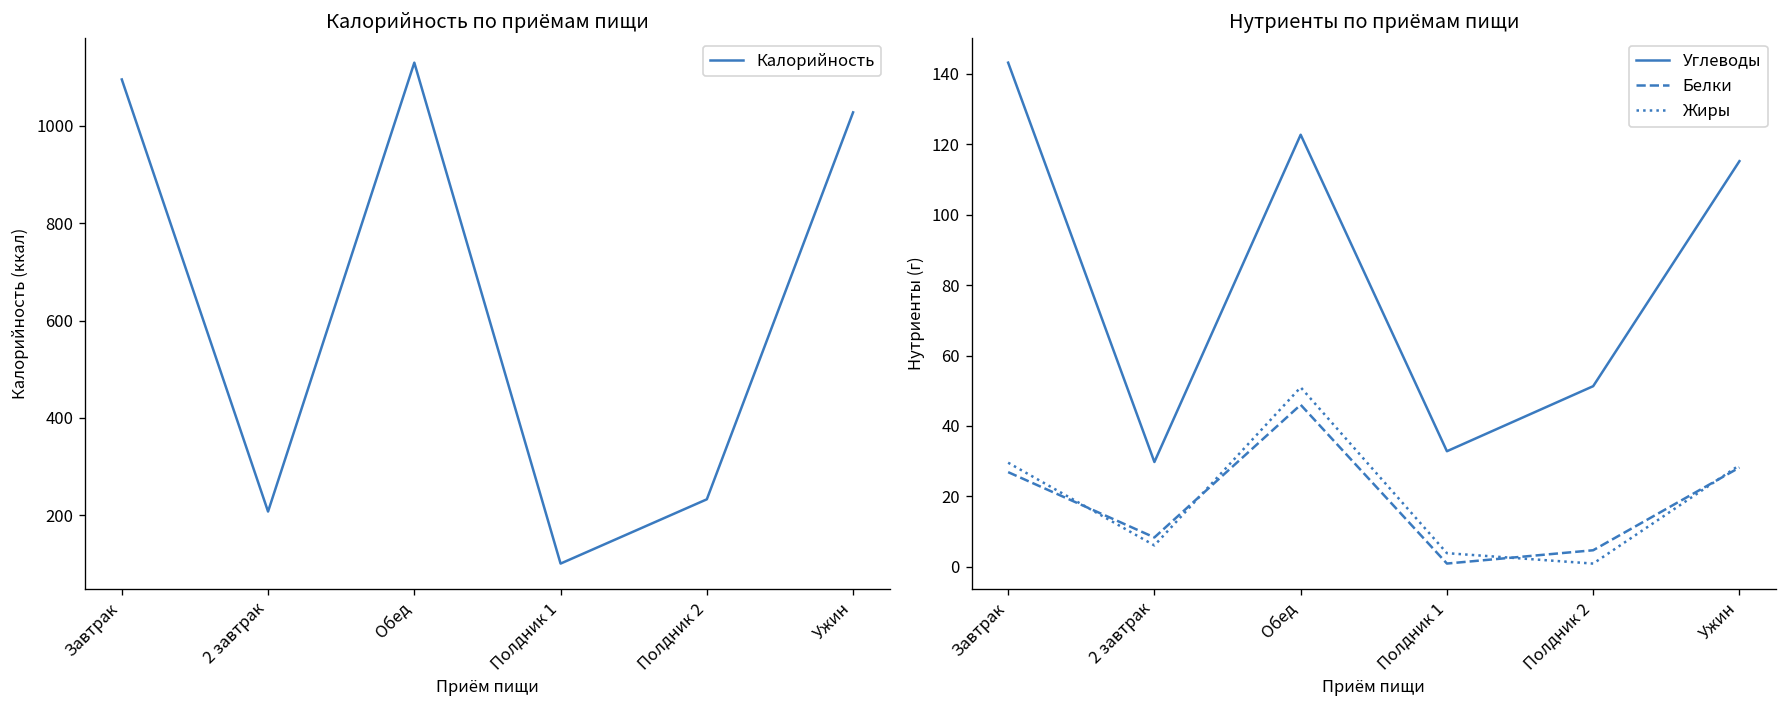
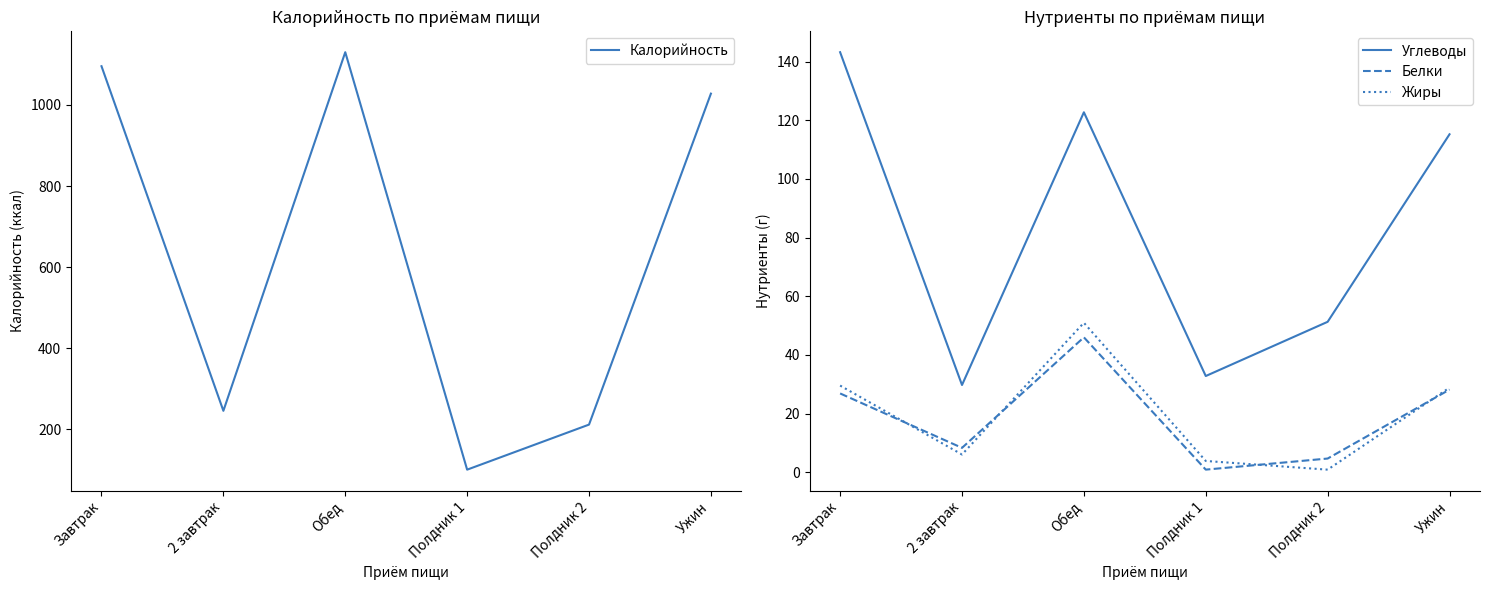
  {
    "Калорийность по приёмам пищи": {
      "Завтрак": 1100,
-     "2 завтрак": 210,
+     "2 завтрак": 250,
      "Обед": 1130,
      "Полдник 1": 100,
-     "Полдник 2": 230,
+     "Полдник 2": 210,
      "Ужин": 1030
    }
  }
